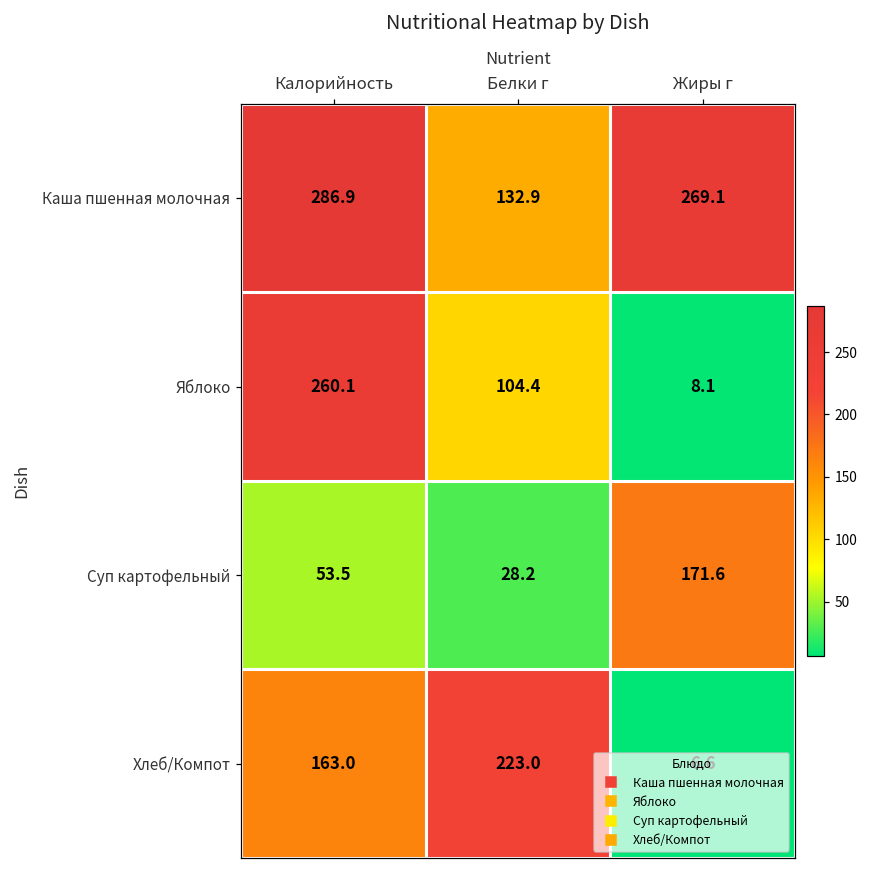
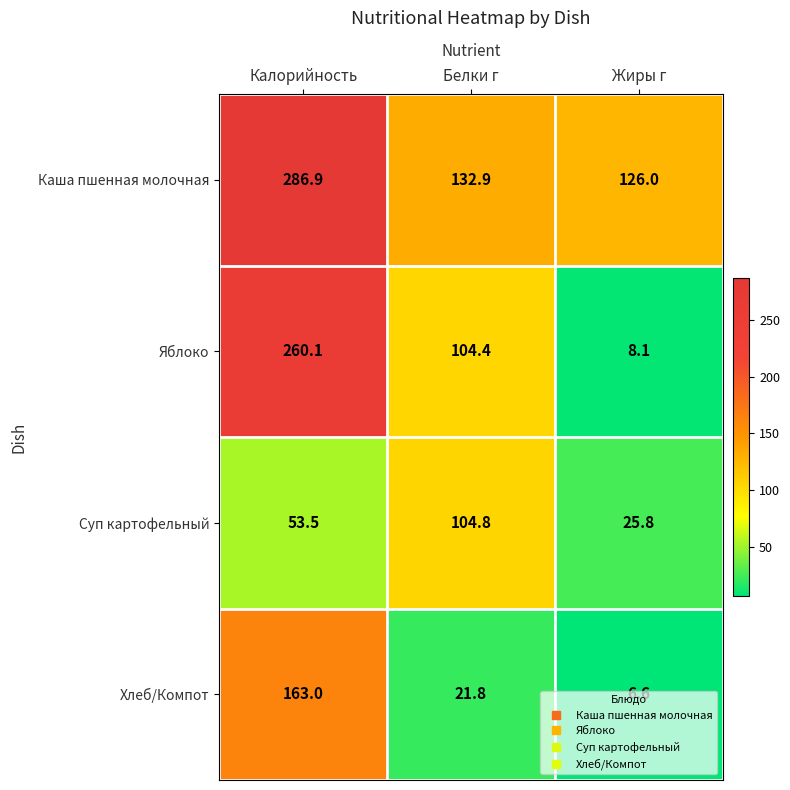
  {
    "Каша пшенная молочная": {
      "Калорийность": 286.9,
      "Белки г": 132.9,
-     "Жиры г": 269.1
+     "Жиры г": 126.0
    },
    "Яблоко": {
      "Калорийность": 260.1,
      "Белки г": 104.4,
      "Жиры г": 8.1
    },
    "Суп картофельный": {
      "Калорийность": 53.5,
-     "Белки г": 28.2,
-     "Жиры г": 171.6
+     "Белки г": 104.8,
+     "Жиры г": 25.8
    },
    "Хлеб/Компот": {
      "Калорийность": 163.0,
-     "Белки г": 223.0
+     "Белки г": 21.8
    }
  }
